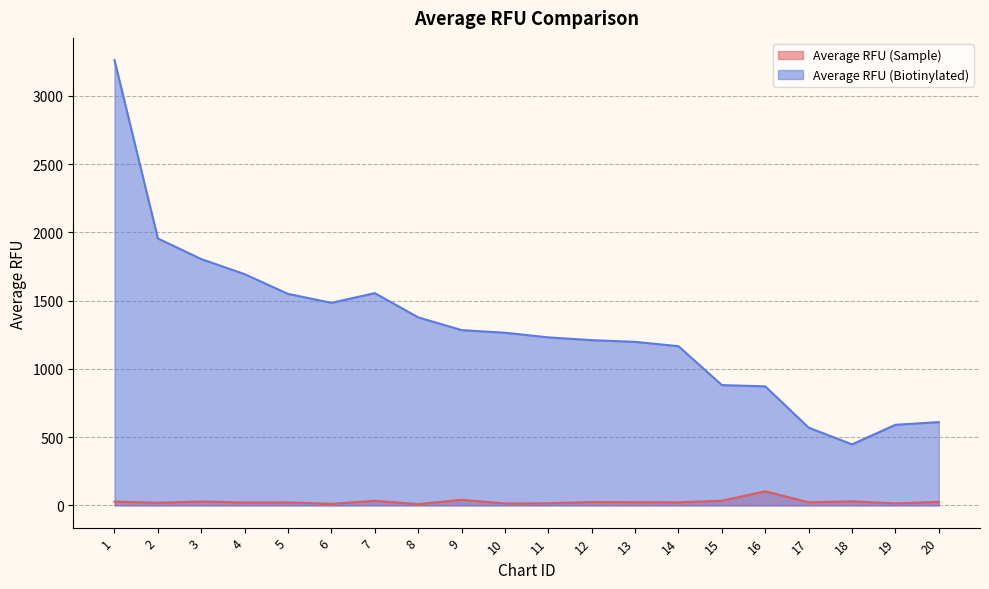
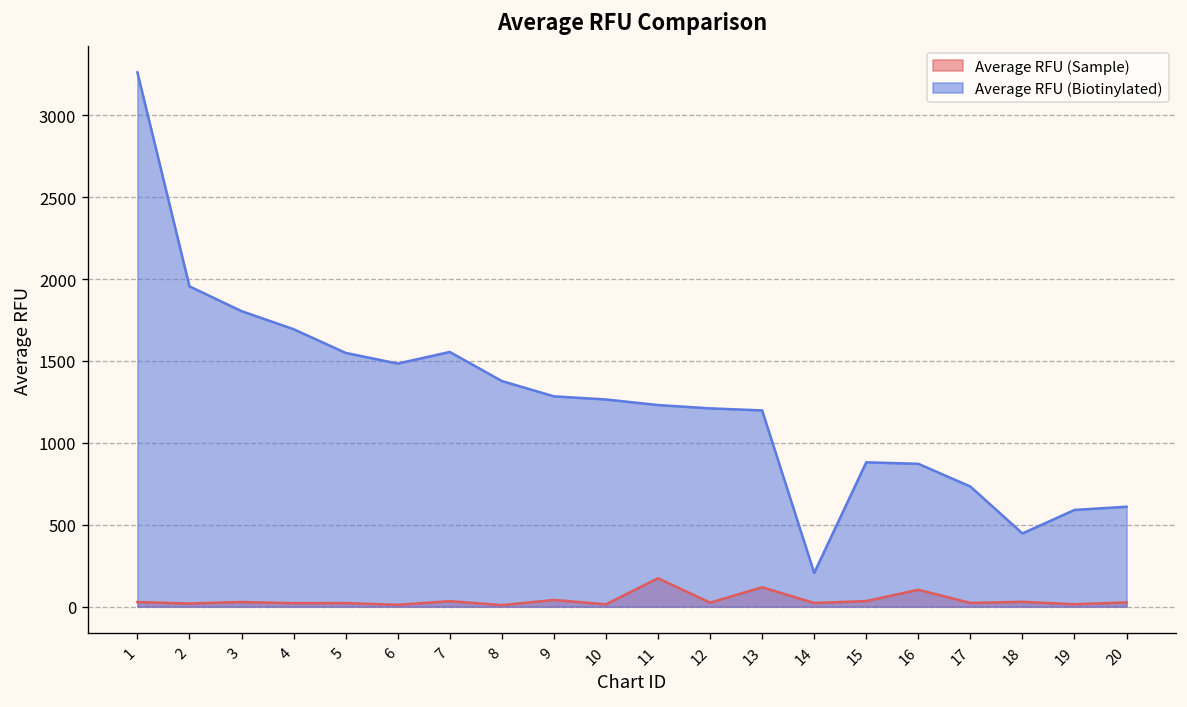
  {
    "Average RFU (Sample)": {
      "1": 30,
      "2": 20,
      "3": 30,
      "4": 20,
      "5": 20,
      "6": 10,
      "7": 30,
      "8": 10,
      "9": 40,
      "10": 10,
-     "11": 20,
+     "11": 170,
      "12": 20,
-     "13": 20,
+     "13": 120,
      "14": 20,
      "15": 30,
      "16": 100,
      "17": 20,
      "18": 30,
      "19": 10,
      "20": 30
    },
    "Average RFU (Biotinylated)": {
      "1": 3260,
      "2": 1960,
      "3": 1800,
      "4": 1690,
      "5": 1550,
      "6": 1480,
      "7": 1560,
      "8": 1380,
      "9": 1280,
      "10": 1270,
      "11": 1230,
      "12": 1210,
      "13": 1200,
-     "14": 1170,
+     "14": 210,
      "15": 880,
      "16": 870,
-     "17": 570,
+     "17": 730,
      "18": 450,
      "19": 590,
      "20": 610
    }
  }
